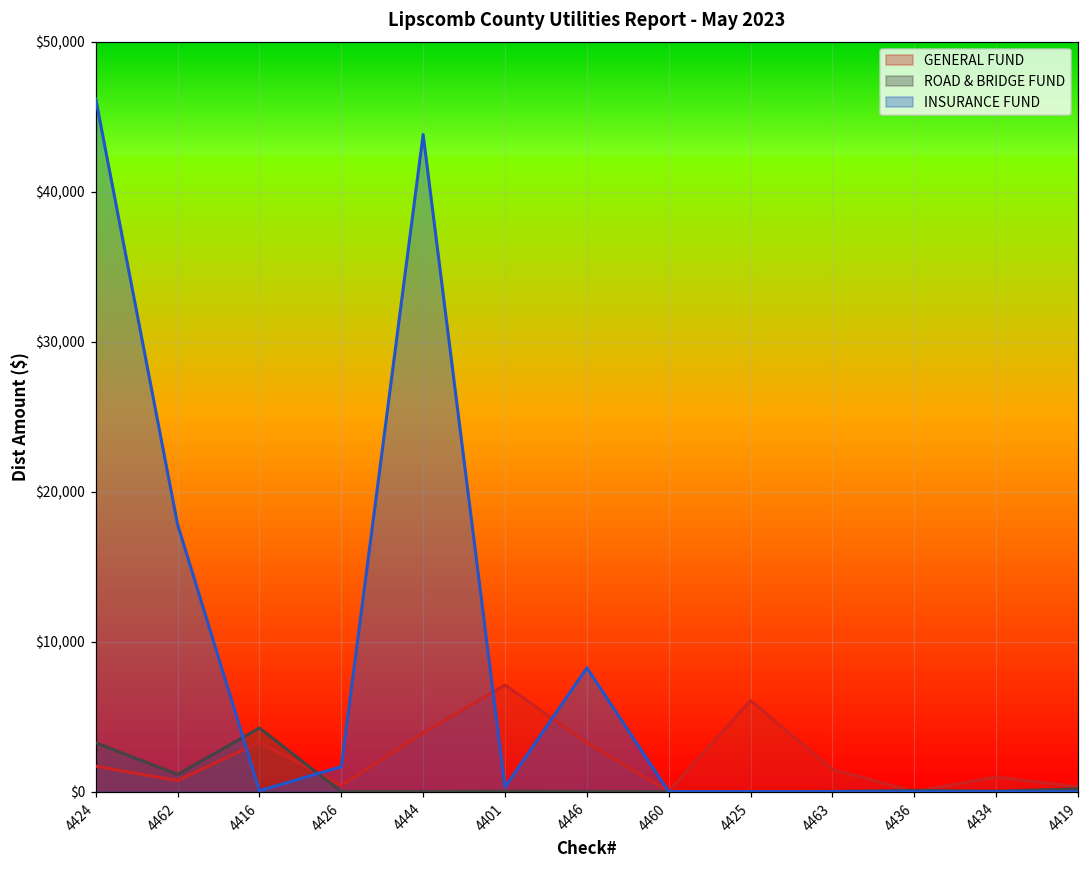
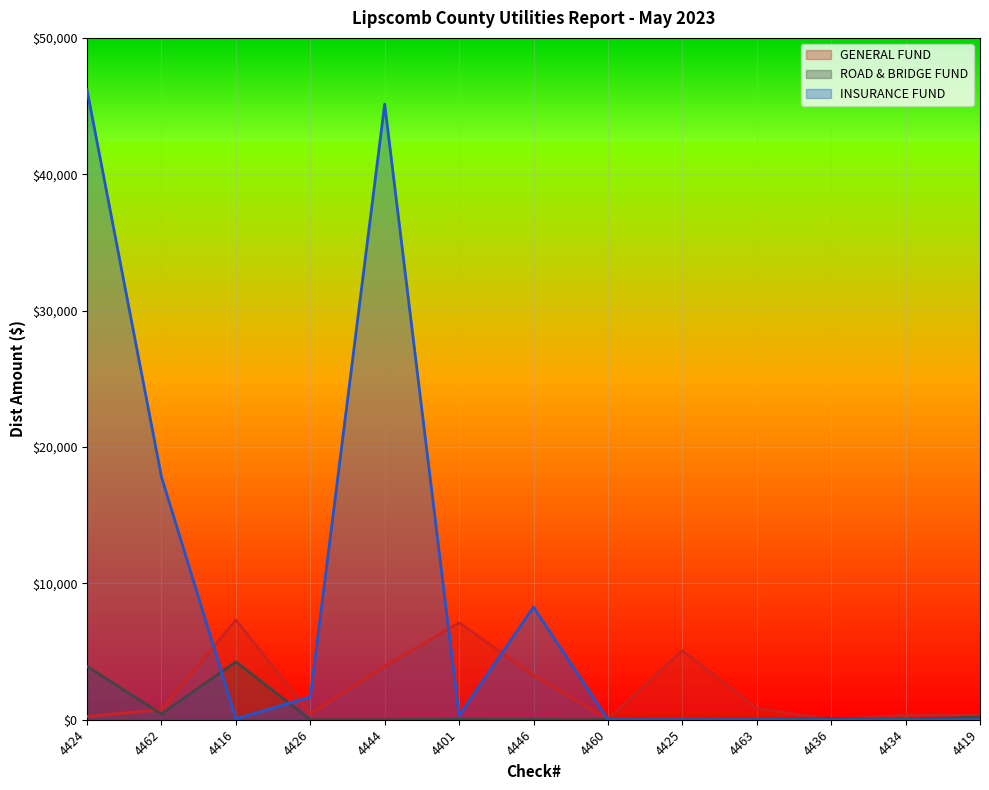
  {
    "GENERAL FUND": {
-     "4424": "$1,700",
+     "4424": "$200",
      "4462": "$700",
-     "4416": "$3,300",
+     "4416": "$7,300",
      "4426": "$400",
      "4444": "$3,900",
      "4401": "$7,100",
      "4446": "$3,200",
-     "4425": "$6,100",
-     "4463": "$1,500",
-     "4434": "$1,000"
+     "4425": "$5,100",
+     "4463": "$800",
+     "4434": "$300"
    },
    "ROAD & BRIDGE FUND": {
-     "4424": "$3,300",
-     "4462": "$1,100",
+     "4424": "$3,900",
+     "4462": "$400",
      "4416": "$4,200",
      "4426": "$0",
      "4444": "$0",
      "4401": "$0",
      "4446": "$0"
    },
    "INSURANCE FUND": {
      "4424": "$46,200",
      "4462": "$17,800",
      "4416": "$100",
      "4426": "$1,700",
-     "4444": "$43,800",
+     "4444": "$45,100",
      "4401": "$300",
      "4446": "$8,300",
      "4419": "$0"
    }
  }
